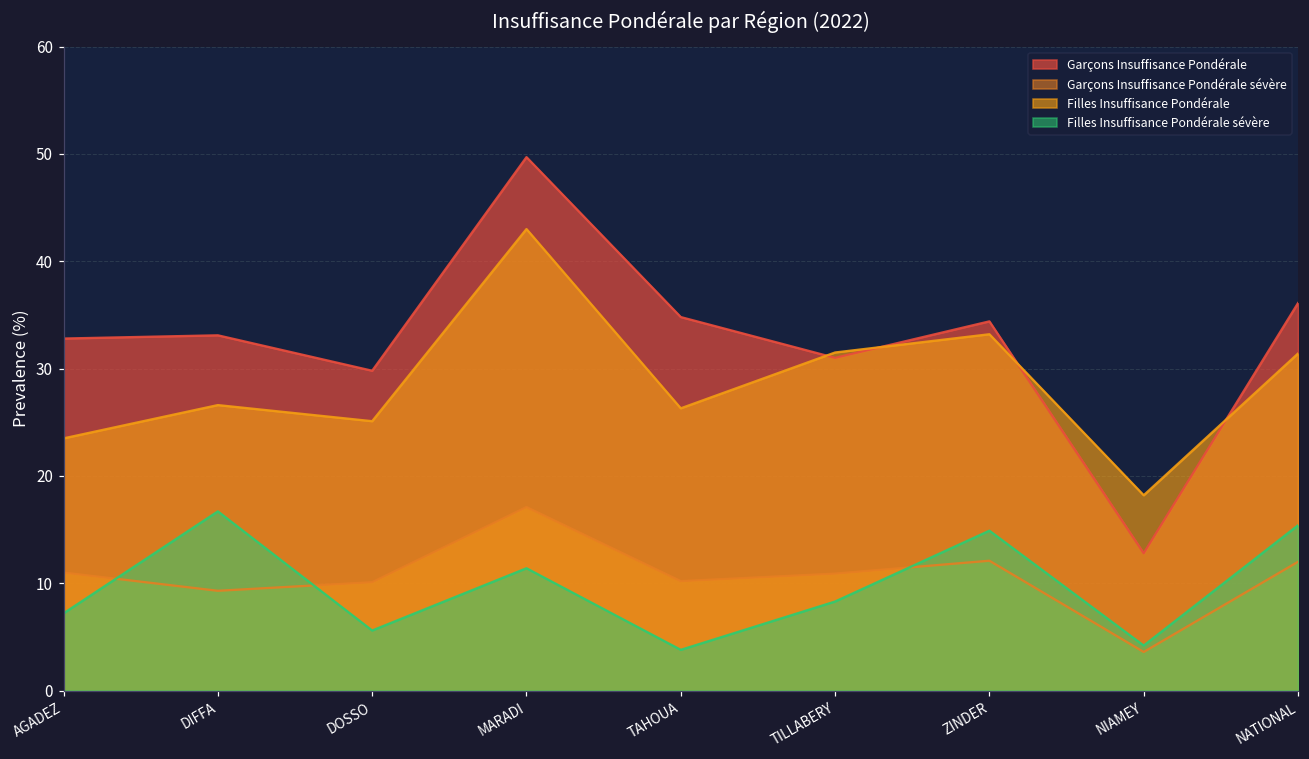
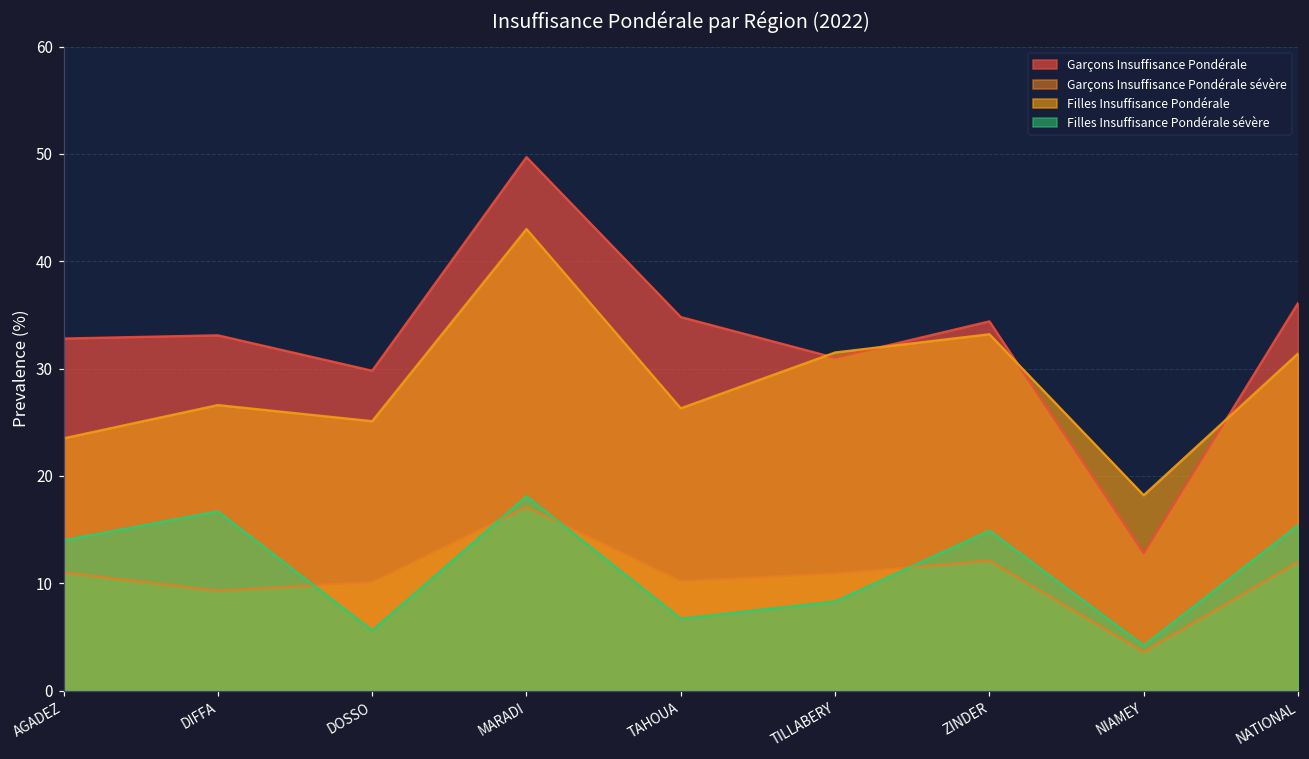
  {
    "Filles Insuffisance Pondérale sévère": {
-     "AGADEZ": 7,
+     "AGADEZ": 14,
      "DIFFA": 17,
      "DOSSO": 6,
-     "MARADI": 11,
-     "TAHOUA": 4,
+     "MARADI": 18,
+     "TAHOUA": 7,
      "TILLABERY": 8,
      "ZINDER": 15,
      "NIAMEY": 4,
      "NATIONAL": 15
    }
  }
